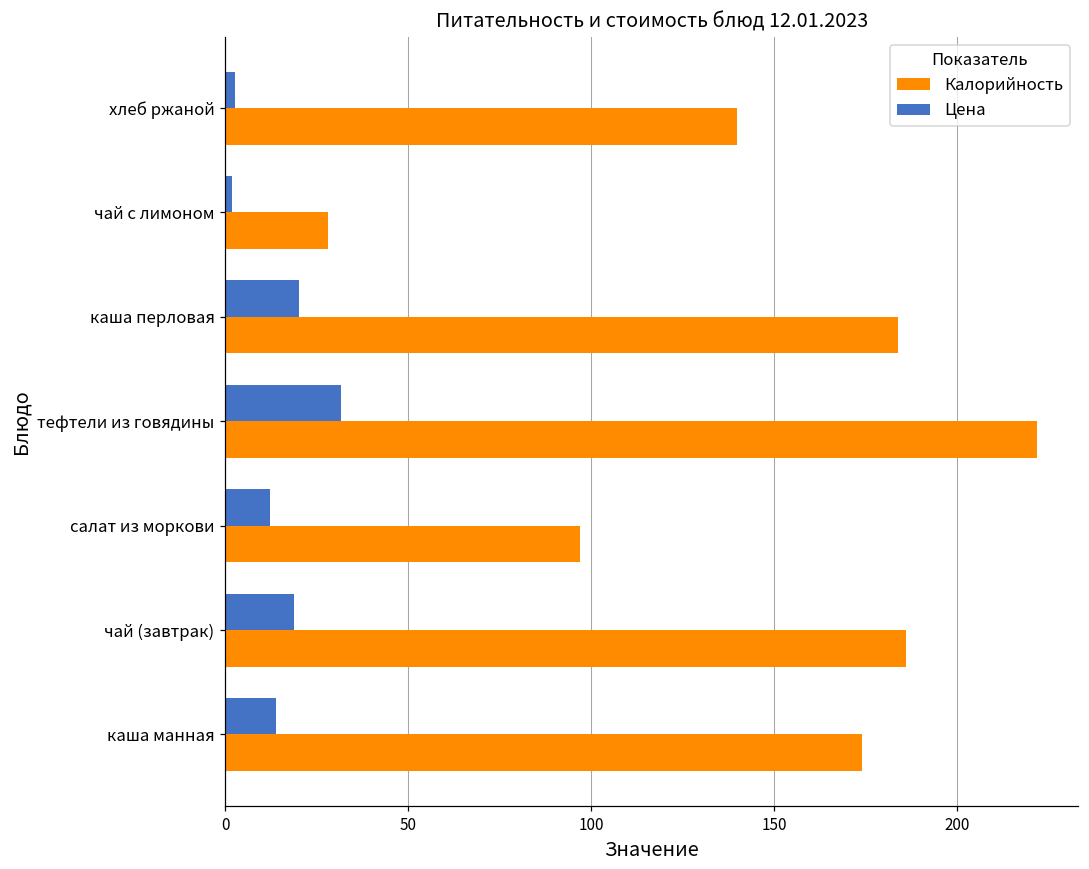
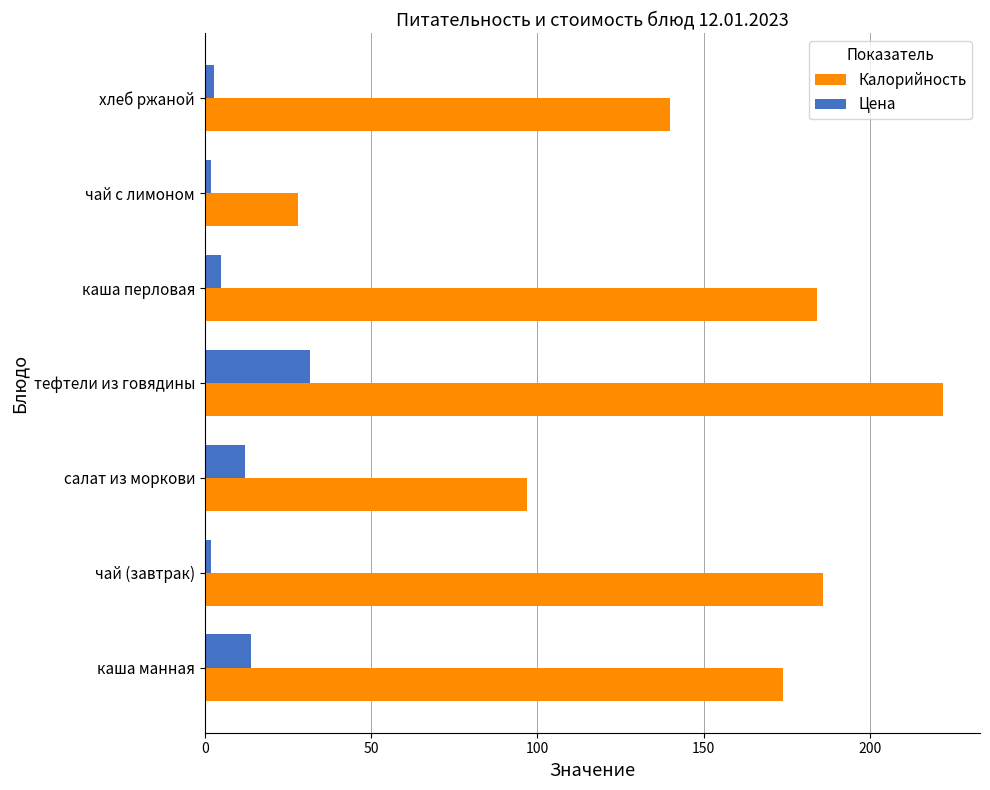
  {
    "Калорийность": {
      "хлеб ржаной": 140,
      "чай с лимоном": 28,
      "каша перловая": 184,
      "тефтели из говядины": 222,
      "салат из моркови": 97,
      "чай (завтрак)": 186,
      "каша манная": 174
    },
    "Цена": {
      "хлеб ржаной": 3,
      "чай с лимоном": 2,
-     "каша перловая": 20,
+     "каша перловая": 5,
      "тефтели из говядины": 32,
      "салат из моркови": 12,
-     "чай (завтрак)": 19,
+     "чай (завтрак)": 2,
      "каша манная": 14
    }
  }
